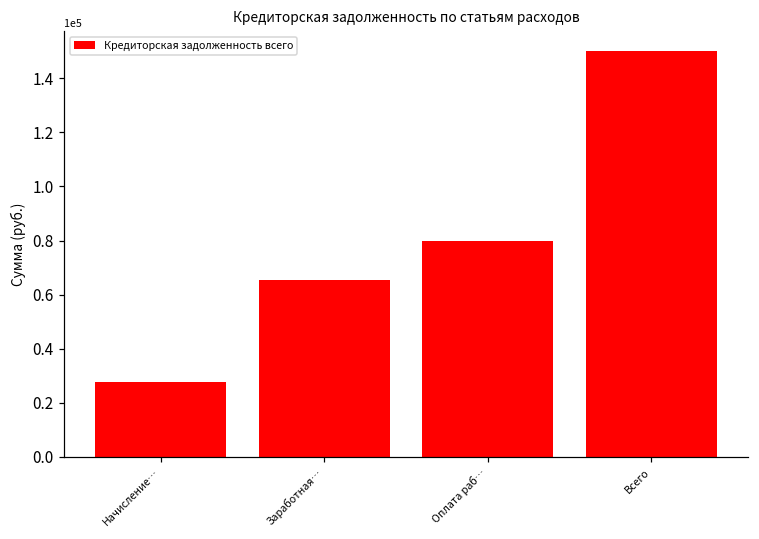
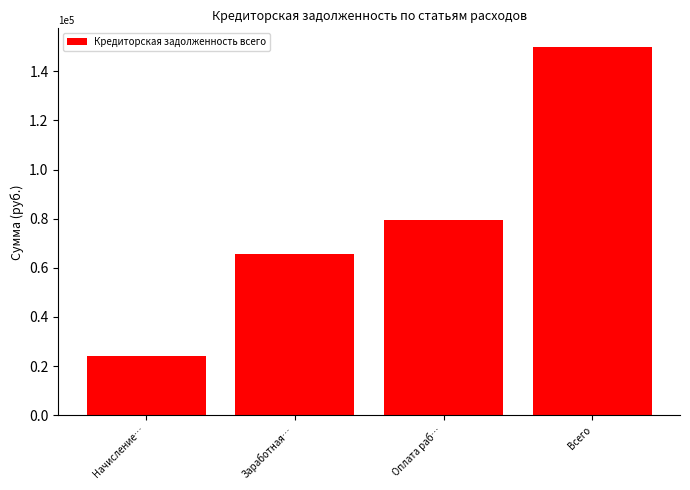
  {
-   "Начисление…": 28000,
+   "Начисление…": 24000,
    "Заработная…": 66000,
    "Оплата раб…": 80000,
    "Всего": 150000
  }
